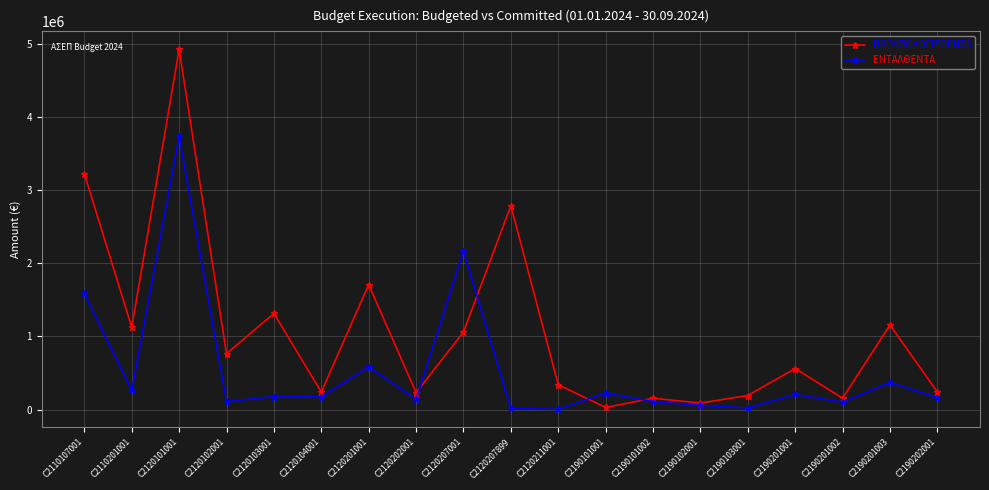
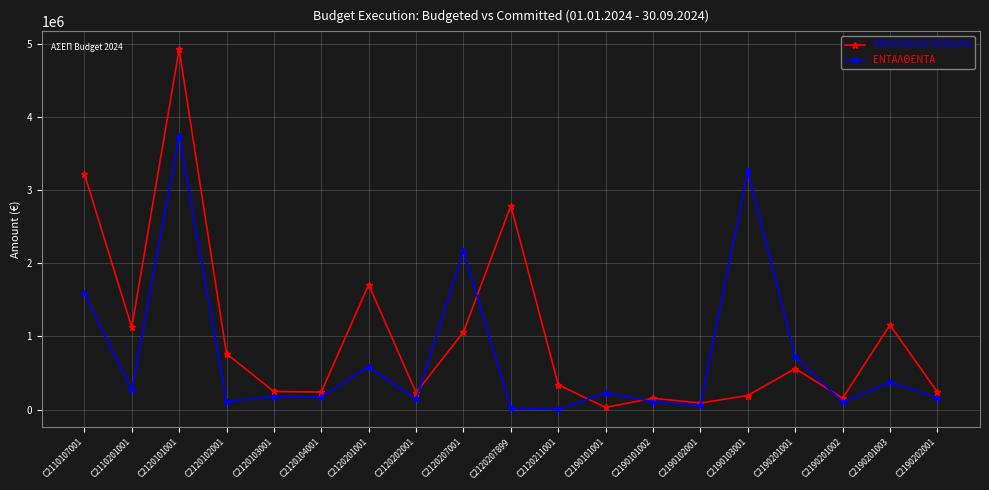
  {
    "ΠΡΟΥΠΟΛΟΓΙΣΘΕΝΤΑ": {
      "C2110107001": 3200000,
      "C2110201001": 1100000,
      "C2120101001": 4900000,
      "C2120102001": 800000,
-     "C2120103001": 1300000,
+     "C2120103001": 200000,
      "C2120104001": 200000,
      "C2120201001": 1700000,
      "C2120202001": 200000,
      "C2120207001": 1100000,
      "C2120207899": 2800000,
      "C2120211001": 300000,
      "C2190101001": 0,
      "C2190101002": 200000,
      "C2190103001": 200000,
      "C2190201001": 600000,
      "C2190201002": 200000,
      "C2190201003": 1200000,
      "C2190202001": 200000
    },
    "ΕΝΤΑΛΘΕΝΤΑ": {
      "C2110107001": 1600000,
      "C2110201001": 300000,
      "C2120101001": 3700000,
      "C2120102001": 100000,
      "C2120103001": 200000,
      "C2120104001": 200000,
      "C2120201001": 600000,
      "C2120202001": 100000,
      "C2120207001": 2200000,
      "C2120207899": 0,
      "C2120211001": 0,
      "C2190101001": 200000,
      "C2190101002": 100000,
-     "C2190103001": 0,
-     "C2190201001": 200000,
+     "C2190103001": 3300000,
+     "C2190201001": 700000,
      "C2190201002": 100000,
      "C2190201003": 400000,
      "C2190202001": 200000
    }
  }
